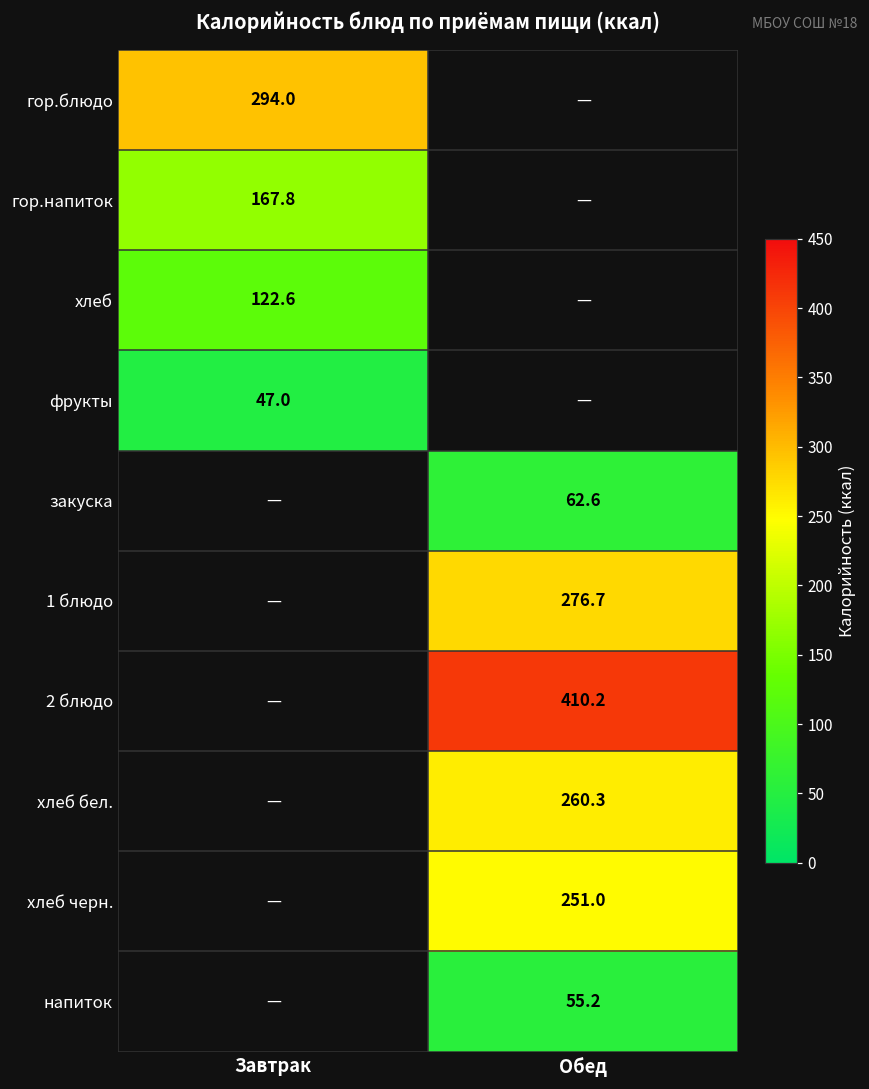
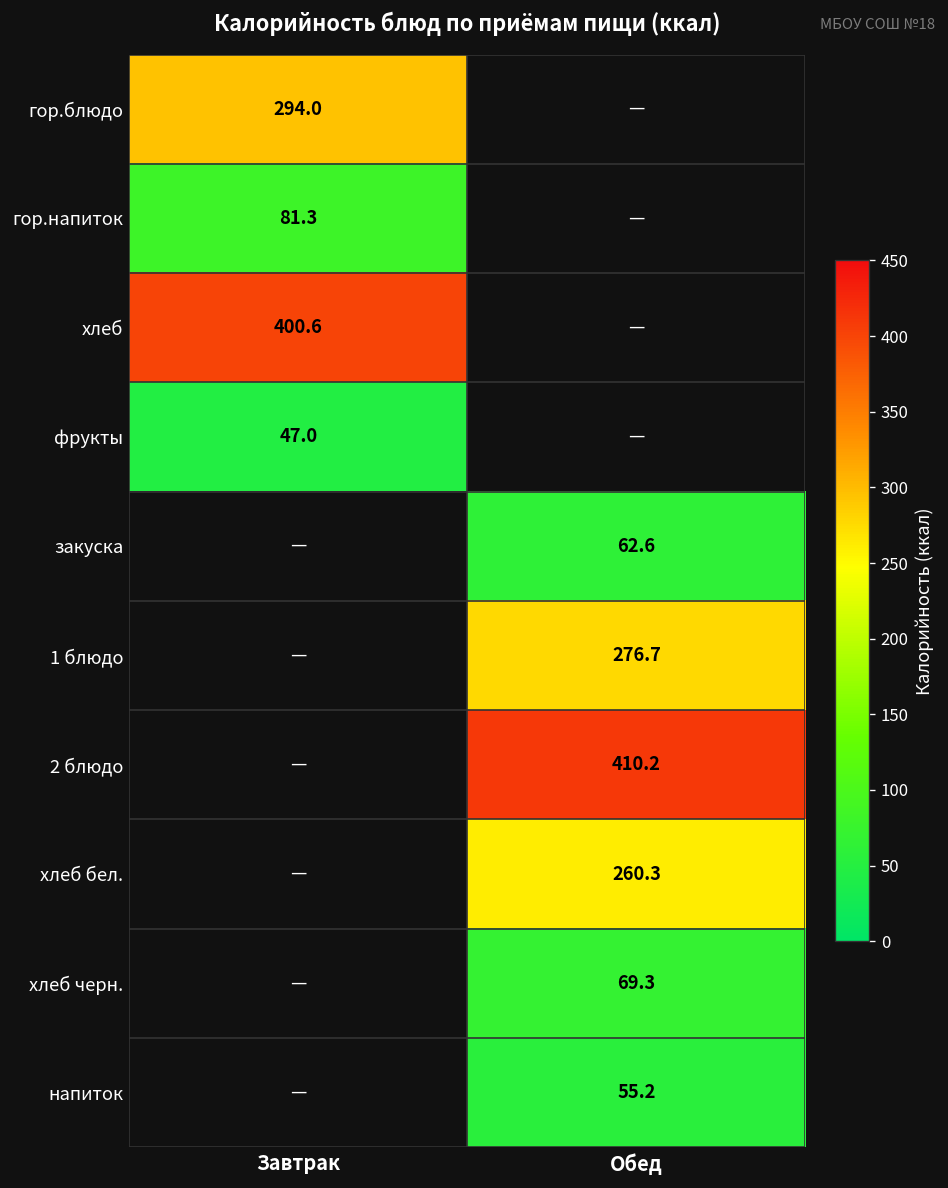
  {
    "гор.блюдо": {
      "Завтрак": 294.0
    },
    "гор.напиток": {
-     "Завтрак": 167.8
+     "Завтрак": 81.3
    },
    "хлеб": {
-     "Завтрак": 122.6
+     "Завтрак": 400.6
    },
    "фрукты": {
      "Завтрак": 47.0
    },
    "закуска": {
      "Обед": 62.6
    },
    "1 блюдо": {
      "Обед": 276.7
    },
    "2 блюдо": {
      "Обед": 410.2
    },
    "хлеб бел.": {
      "Обед": 260.3
    },
    "хлеб черн.": {
-     "Обед": 251.0
+     "Обед": 69.3
    },
    "напиток": {
      "Обед": 55.2
    }
  }
